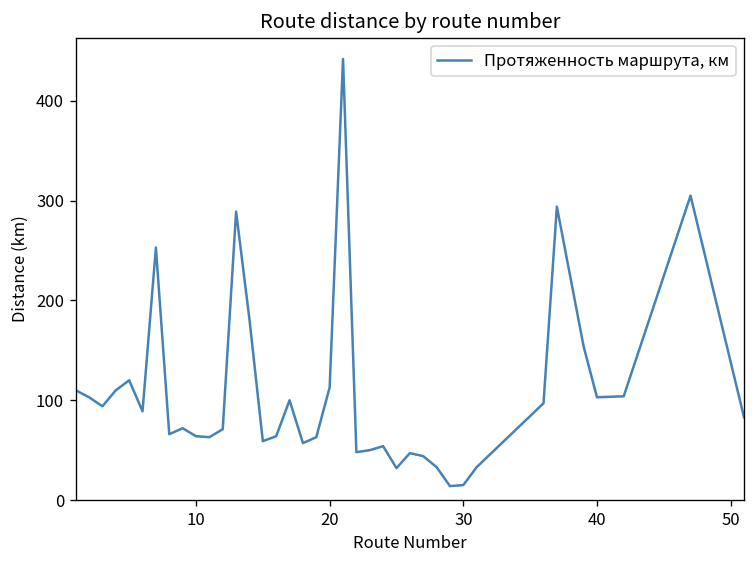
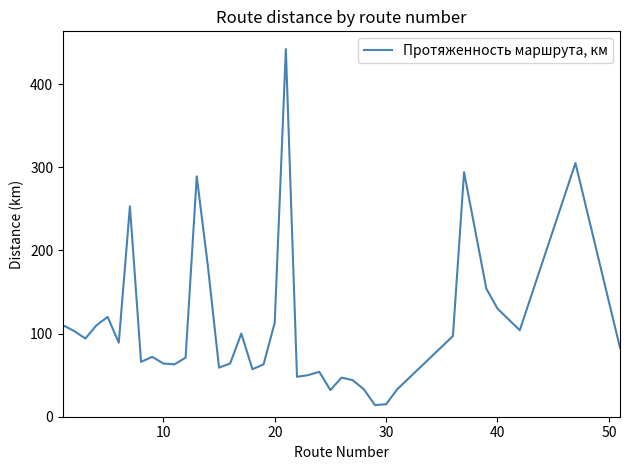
  {
    "10": 60,
    "20": 110,
    "30": 20,
-   "40": 100
+   "40": 130
  }
